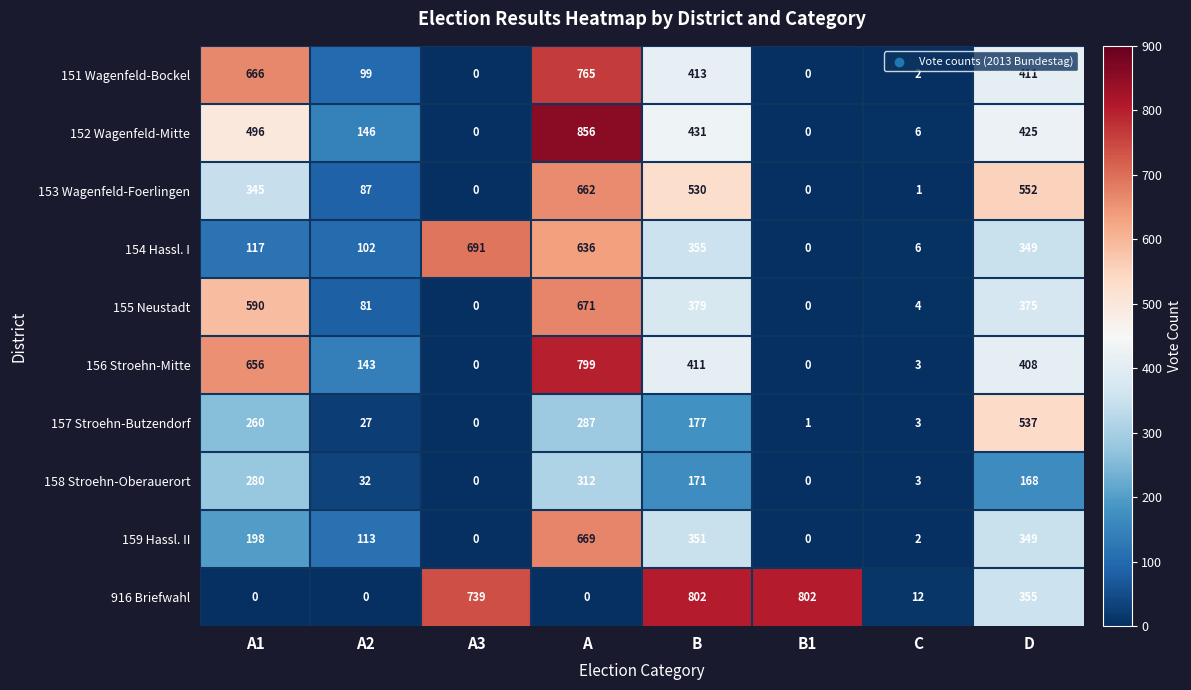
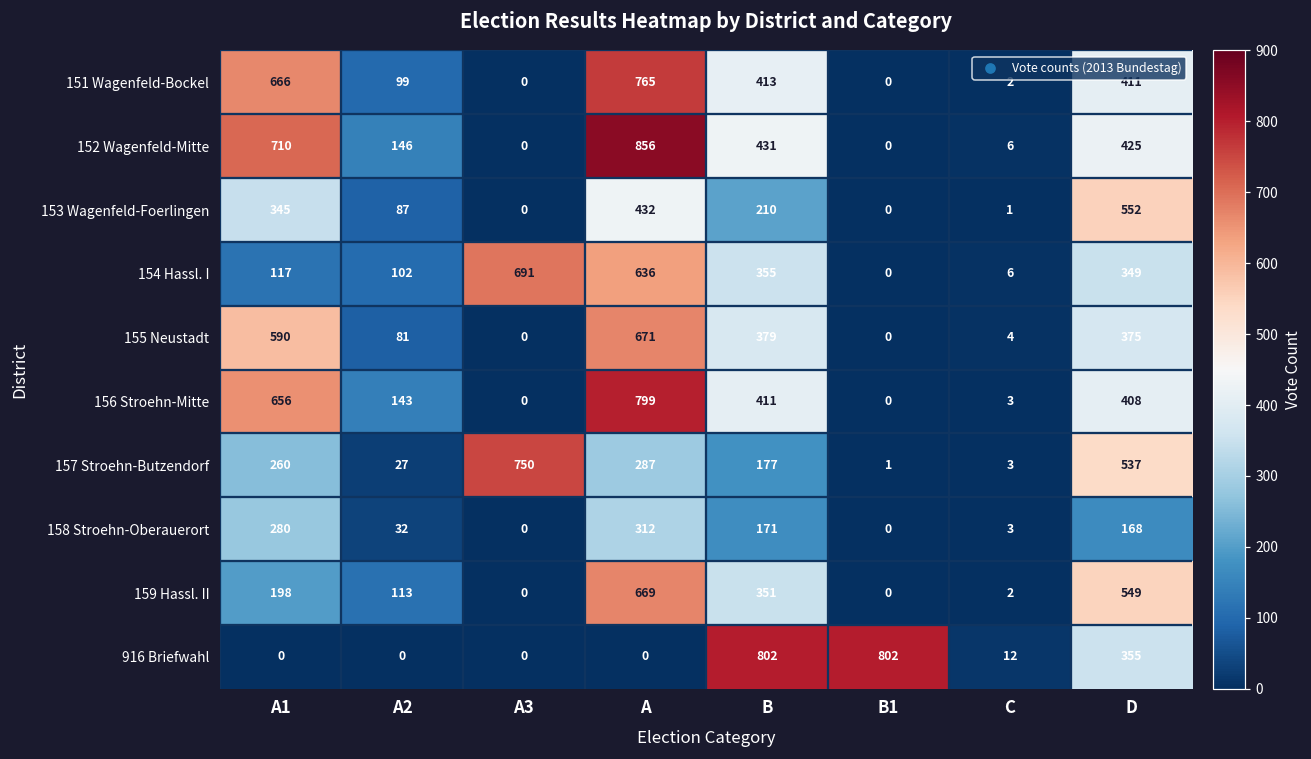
  {
    "151 Wagenfeld-Bockel": {
      "A1": 666,
      "A2": 99,
      "A3": 0,
      "A": 765,
      "B": 413,
      "B1": 0
    },
    "152 Wagenfeld-Mitte": {
-     "A1": 496,
+     "A1": 710,
      "A2": 146,
      "A3": 0,
      "A": 856,
      "B": 431,
      "B1": 0,
      "C": 6,
      "D": 425
    },
    "153 Wagenfeld-Foerlingen": {
      "A1": 345,
      "A2": 87,
      "A3": 0,
-     "A": 662,
-     "B": 530,
+     "A": 432,
+     "B": 210,
      "B1": 0,
      "C": 1,
      "D": 552
    },
    "154 Hassl. I": {
      "A1": 117,
      "A2": 102,
      "A3": 691,
      "A": 636,
      "B": 355,
      "B1": 0,
      "C": 6,
      "D": 349
    },
    "155 Neustadt": {
      "A1": 590,
      "A2": 81,
      "A3": 0,
      "A": 671,
      "B1": 0,
      "C": 4
    },
    "156 Stroehn-Mitte": {
      "A1": 656,
      "A2": 143,
      "A3": 0,
      "A": 799,
      "B": 411,
      "B1": 0,
      "C": 3,
      "D": 408
    },
    "157 Stroehn-Butzendorf": {
      "A1": 260,
      "A2": 27,
-     "A3": 0,
+     "A3": 750,
      "A": 287,
      "B": 177,
      "B1": 1,
      "C": 3,
      "D": 537
    },
    "158 Stroehn-Oberauerort": {
      "A1": 280,
      "A2": 32,
      "A3": 0,
      "A": 312,
      "B": 171,
      "B1": 0,
      "C": 3,
      "D": 168
    },
    "159 Hassl. II": {
      "A1": 198,
      "A2": 113,
      "A3": 0,
      "A": 669,
      "B": 351,
      "B1": 0,
      "C": 2,
-     "D": 349
+     "D": 549
    },
    "916 Briefwahl": {
      "A1": 0,
      "A2": 0,
-     "A3": 739,
+     "A3": 0,
      "A": 0,
      "B": 802,
      "B1": 802,
      "C": 12,
      "D": 355
    }
  }
